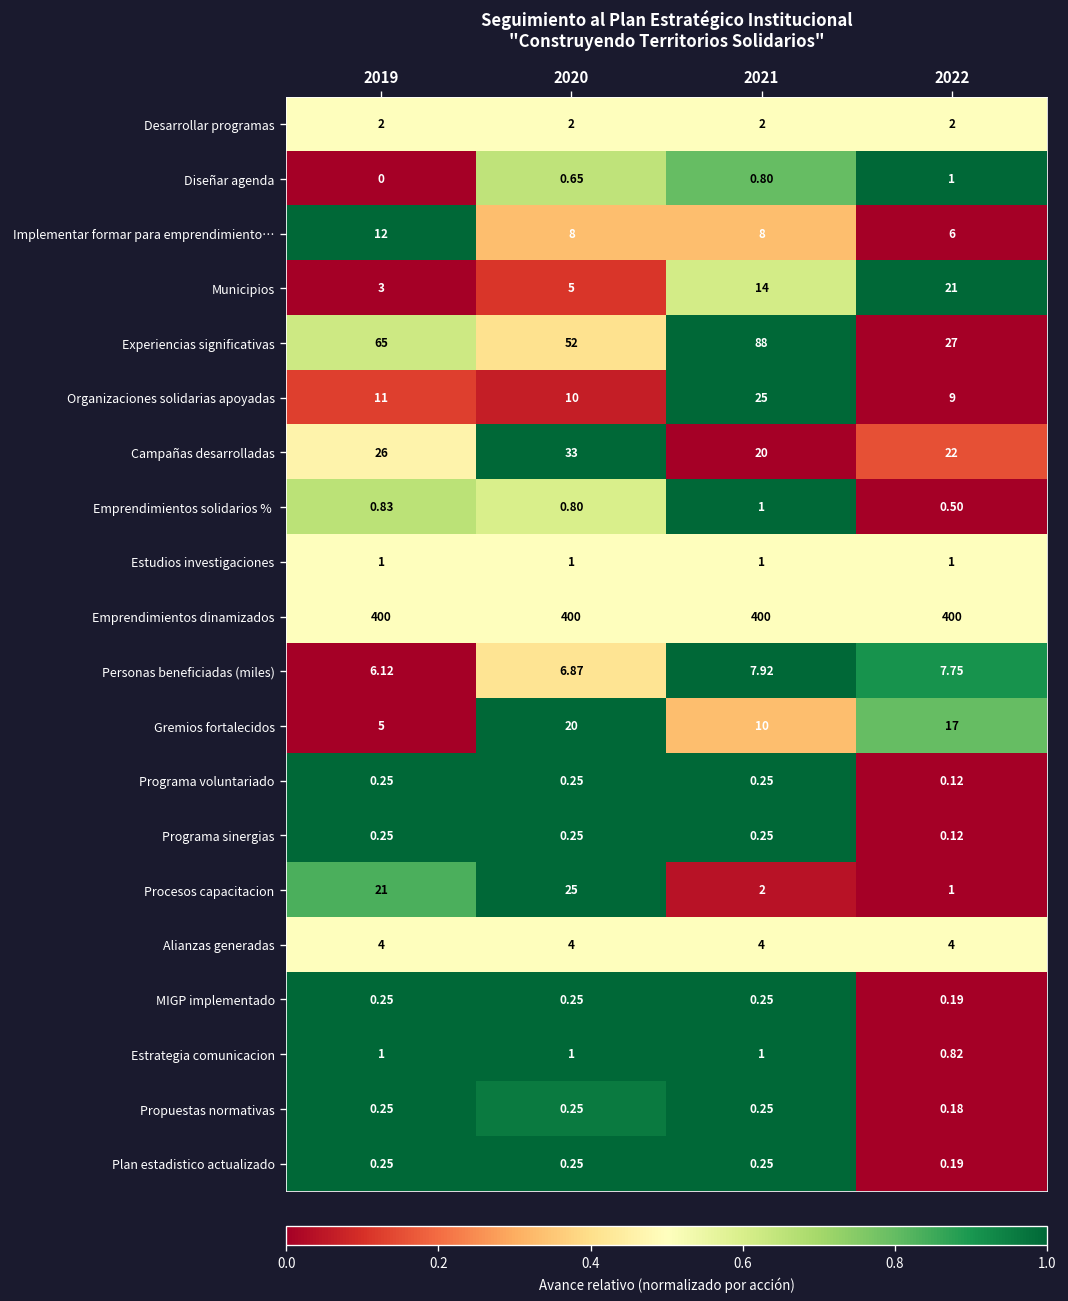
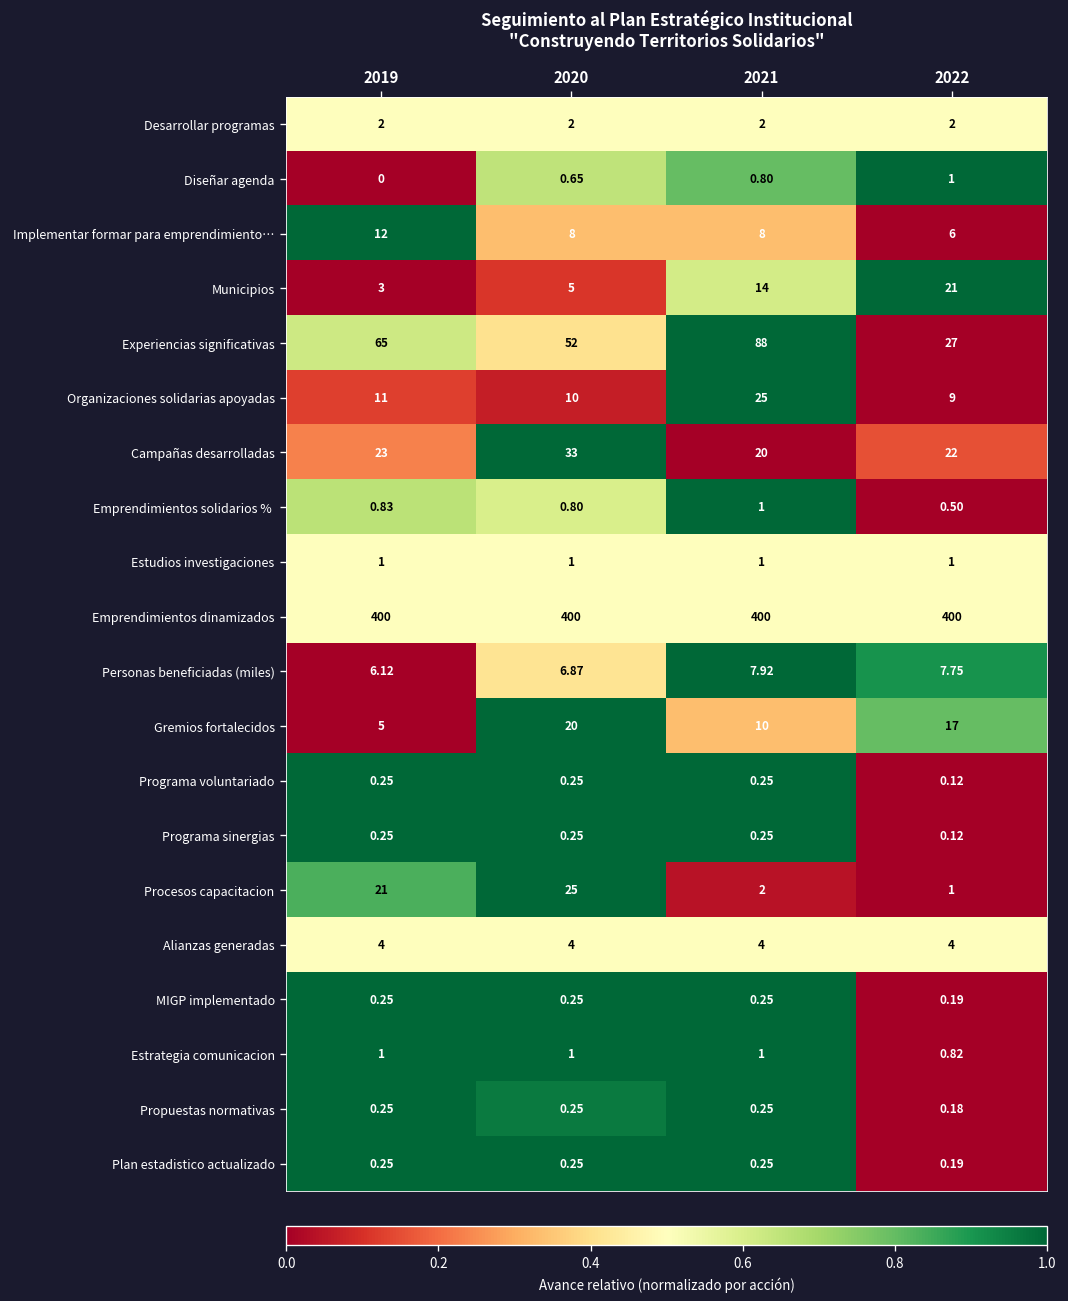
  {
    "Desarrollar programas": {
      "2019": 2,
      "2020": 2,
      "2021": 2,
      "2022": 2
    },
    "Diseñar agenda": {
      "2019": 0,
      "2020": 0.65,
      "2021": 0.80,
      "2022": 1
    },
    "Implementar formar para emprendimiento…": {
      "2019": 12,
      "2020": 8,
      "2021": 8,
      "2022": 6
    },
    "Municipios": {
      "2019": 3,
      "2020": 5,
      "2021": 14,
      "2022": 21
    },
    "Experiencias significativas": {
      "2019": 65,
      "2020": 52,
      "2021": 88,
      "2022": 27
    },
    "Organizaciones solidarias apoyadas": {
      "2019": 11,
      "2020": 10,
      "2021": 25,
      "2022": 9
    },
    "Campañas desarrolladas": {
-     "2019": 26,
+     "2019": 23,
      "2020": 33,
      "2021": 20,
      "2022": 22
    },
    "Emprendimientos solidarios %": {
      "2019": 0.83,
      "2020": 0.80,
      "2021": 1,
      "2022": 0.50
    },
    "Estudios investigaciones": {
      "2019": 1,
      "2020": 1,
      "2021": 1,
      "2022": 1
    },
    "Emprendimientos dinamizados": {
      "2019": 400,
      "2020": 400,
      "2021": 400,
      "2022": 400
    },
    "Personas beneficiadas (miles)": {
      "2019": 6.12,
      "2020": 6.87,
      "2021": 7.92,
      "2022": 7.75
    },
    "Gremios fortalecidos": {
      "2019": 5,
      "2020": 20,
      "2021": 10,
      "2022": 17
    },
    "Programa voluntariado": {
      "2019": 0.25,
      "2020": 0.25,
      "2021": 0.25,
      "2022": 0.12
    },
    "Programa sinergias": {
      "2019": 0.25,
      "2020": 0.25,
      "2021": 0.25,
      "2022": 0.12
    },
    "Procesos capacitacion": {
      "2019": 21,
      "2020": 25,
      "2021": 2,
      "2022": 1
    },
    "Alianzas generadas": {
      "2019": 4,
      "2020": 4,
      "2021": 4,
      "2022": 4
    },
    "MIGP implementado": {
      "2019": 0.25,
      "2020": 0.25,
      "2021": 0.25,
      "2022": 0.19
    },
    "Estrategia comunicacion": {
      "2019": 1,
      "2020": 1,
      "2021": 1,
      "2022": 0.82
    },
    "Propuestas normativas": {
      "2019": 0.25,
      "2020": 0.25,
      "2021": 0.25,
      "2022": 0.18
    },
    "Plan estadistico actualizado": {
      "2019": 0.25,
      "2020": 0.25,
      "2021": 0.25,
      "2022": 0.19
    }
  }
